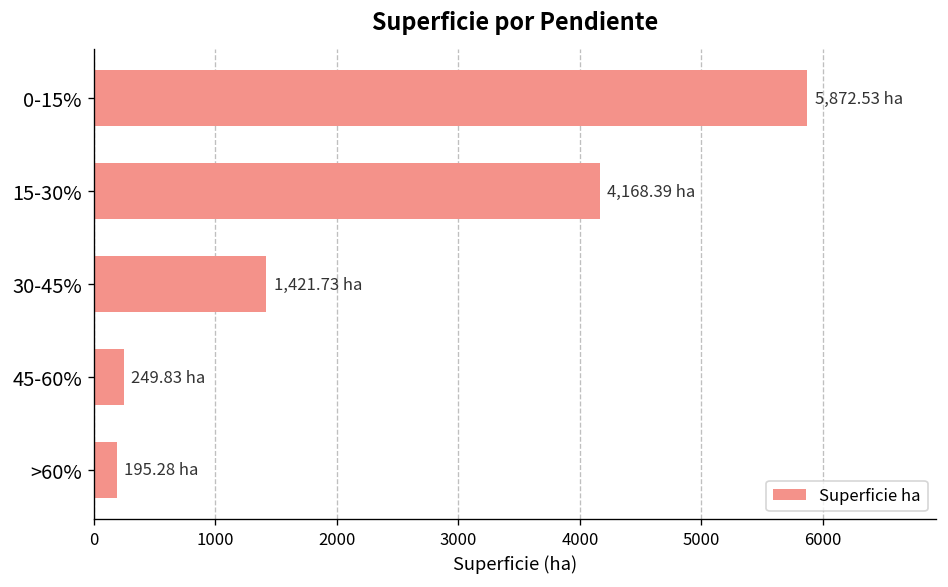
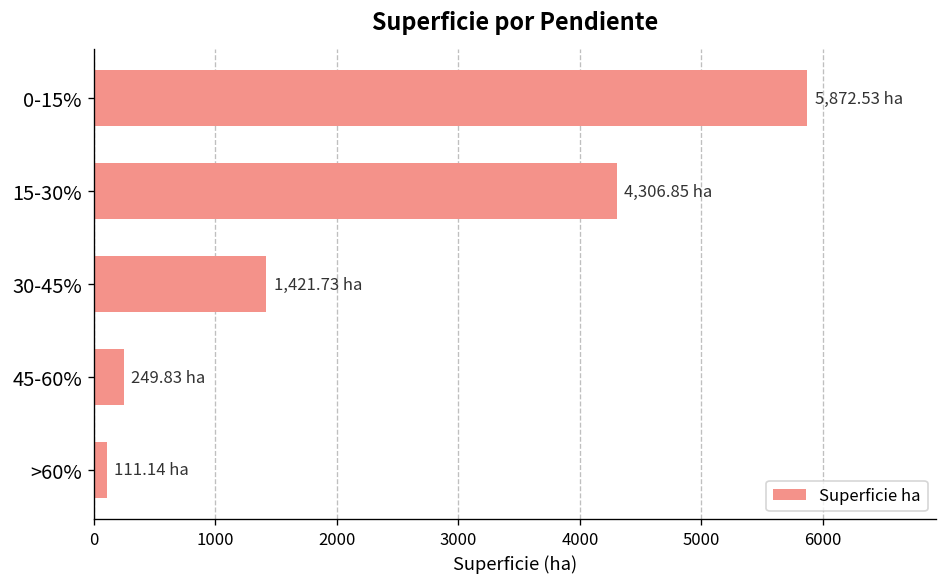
  {
    "0-15%": "5,872.53",
-   "15-30%": "4,168.39",
+   "15-30%": "4,306.85",
    "30-45%": "1,421.73",
    "45-60%": "249.83",
-   ">60%": "195.28"
+   ">60%": "111.14"
  }
